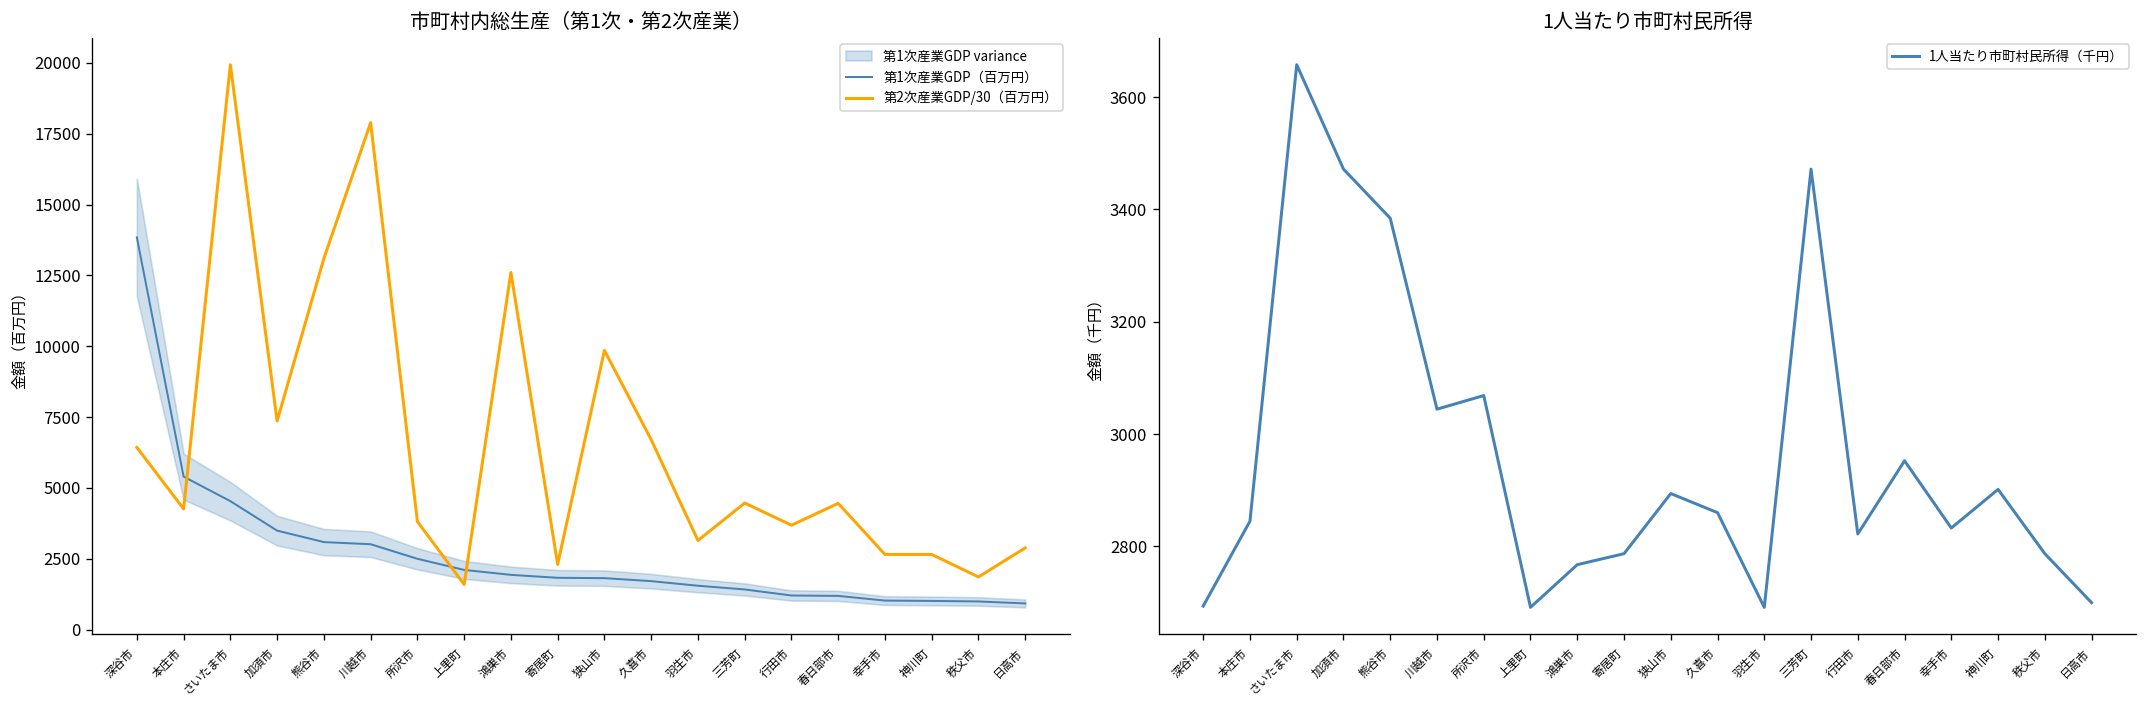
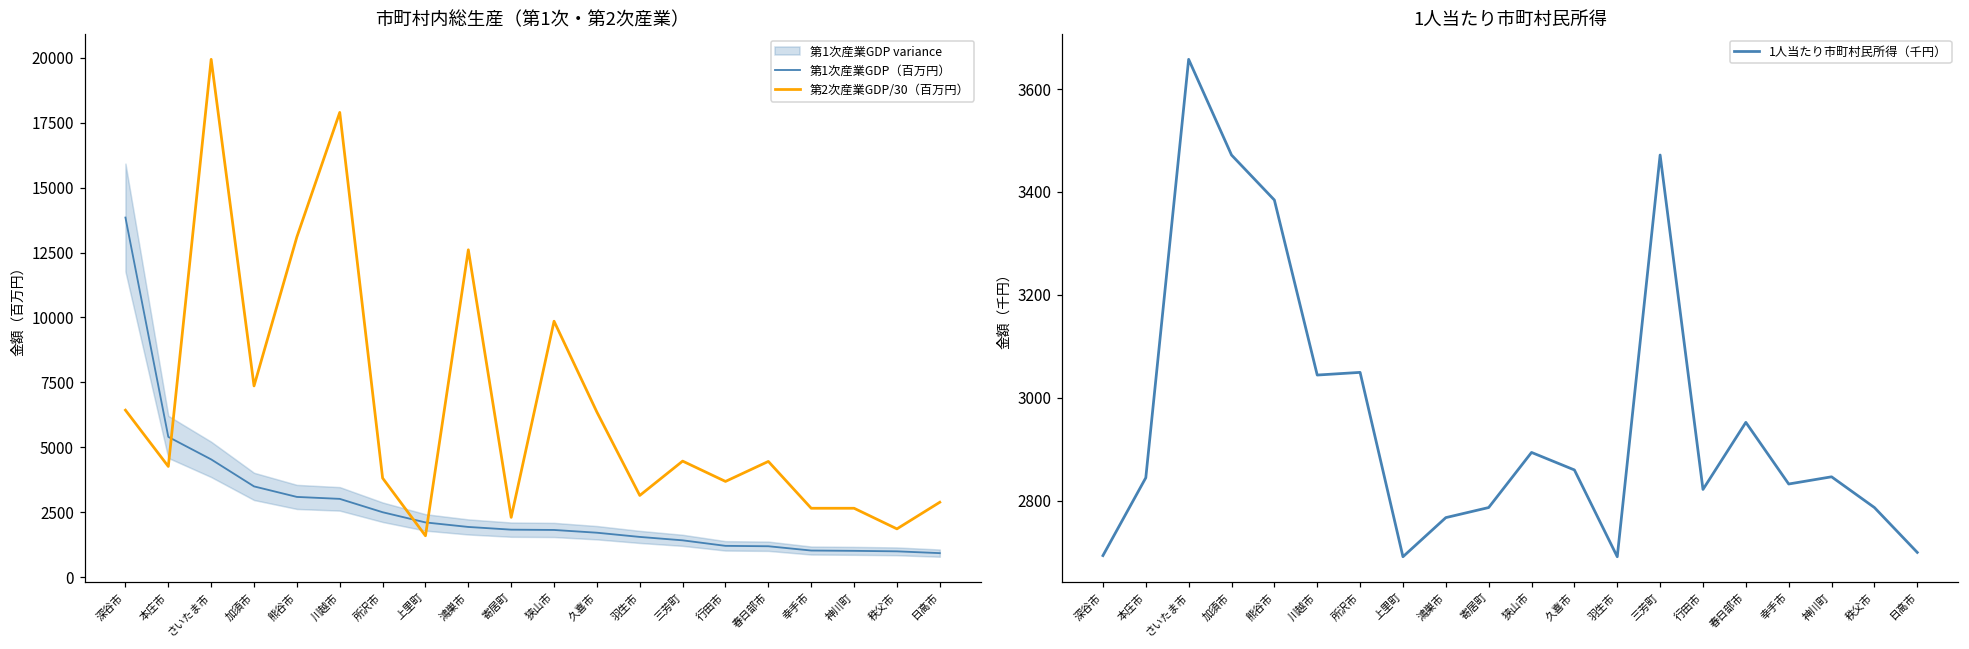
  {
    "市町村内総生産（第1次・第2次産業）": {
      "第2次産業GDP/30（百万円）": {
        "深谷市": 6400,
        "本庄市": 4300,
        "さいたま市": 19900,
        "加須市": 7400,
        "熊谷市": 13100,
        "川越市": 17900,
        "所沢市": 3800,
        "上里町": 1600,
        "鴻巣市": 12600,
        "寄居町": 2300,
        "狭山市": 9900,
-       "久喜市": 6700,
+       "久喜市": 6400,
        "羽生市": 3100,
        "三芳町": 4500,
        "行田市": 3700,
        "春日部市": 4500,
        "幸手市": 2700,
        "神川町": 2700,
        "秩父市": 1900,
        "日高市": 2900
      }
    },
    "1人当たり市町村民所得": {
      "深谷市": 2690,
      "本庄市": 2840,
      "さいたま市": 3660,
      "加須市": 3470,
      "熊谷市": 3380,
      "川越市": 3040,
-     "所沢市": 3070,
+     "所沢市": 3050,
      "上里町": 2690,
      "鴻巣市": 2770,
      "寄居町": 2790,
      "狭山市": 2890,
      "久喜市": 2860,
      "羽生市": 2690,
      "三芳町": 3470,
      "行田市": 2820,
      "春日部市": 2950,
      "幸手市": 2830,
-     "神川町": 2900,
+     "神川町": 2850,
      "秩父市": 2790,
      "日高市": 2700
    }
  }
